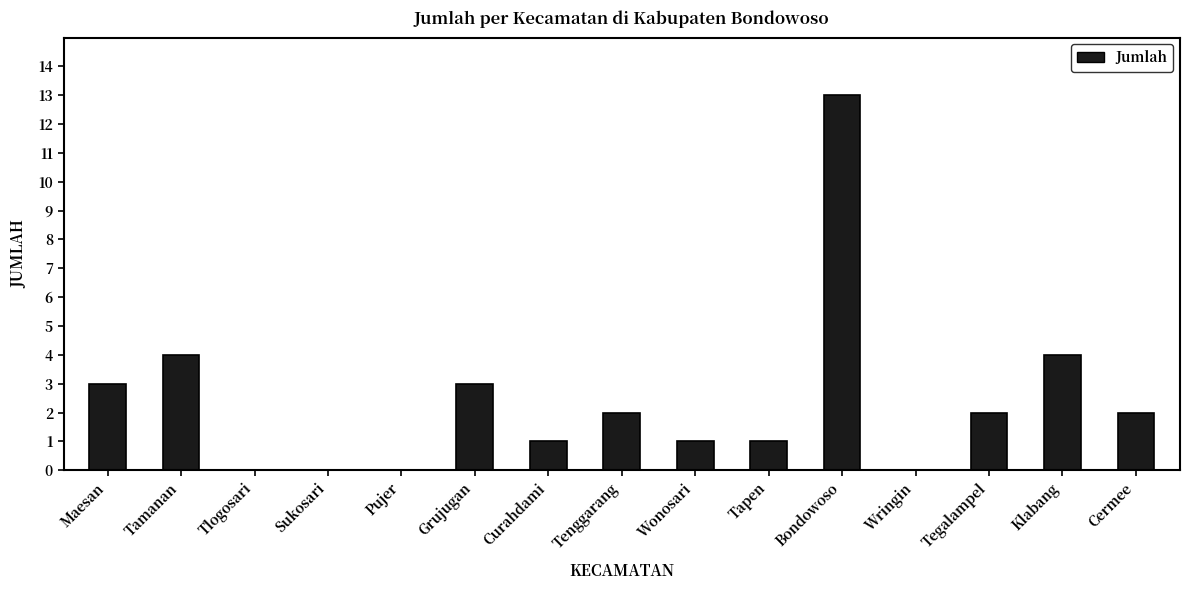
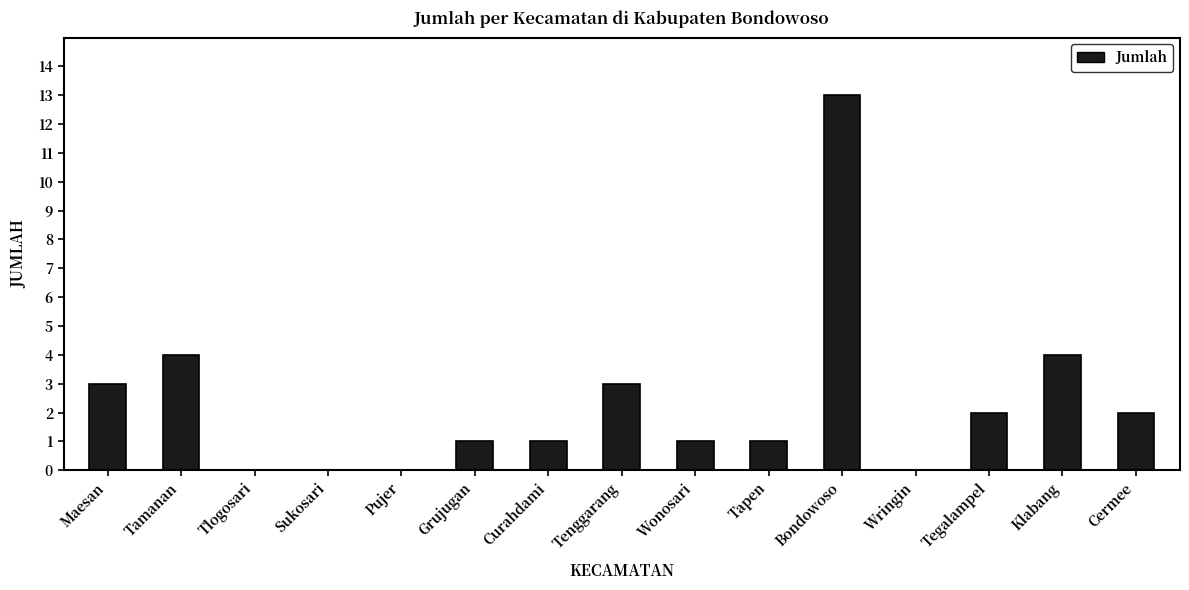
  {
    "Maesan": 3,
    "Tamanan": 4,
    "Tlogosari": 0,
    "Sukosari": 0,
    "Pujer": 0,
-   "Grujugan": 3,
+   "Grujugan": 1,
    "Curahdami": 1,
-   "Tenggarang": 2,
+   "Tenggarang": 3,
    "Wonosari": 1,
    "Tapen": 1,
    "Bondowoso": 13,
    "Wringin": 0,
    "Tegalampel": 2,
    "Klabang": 4,
    "Cermee": 2
  }
